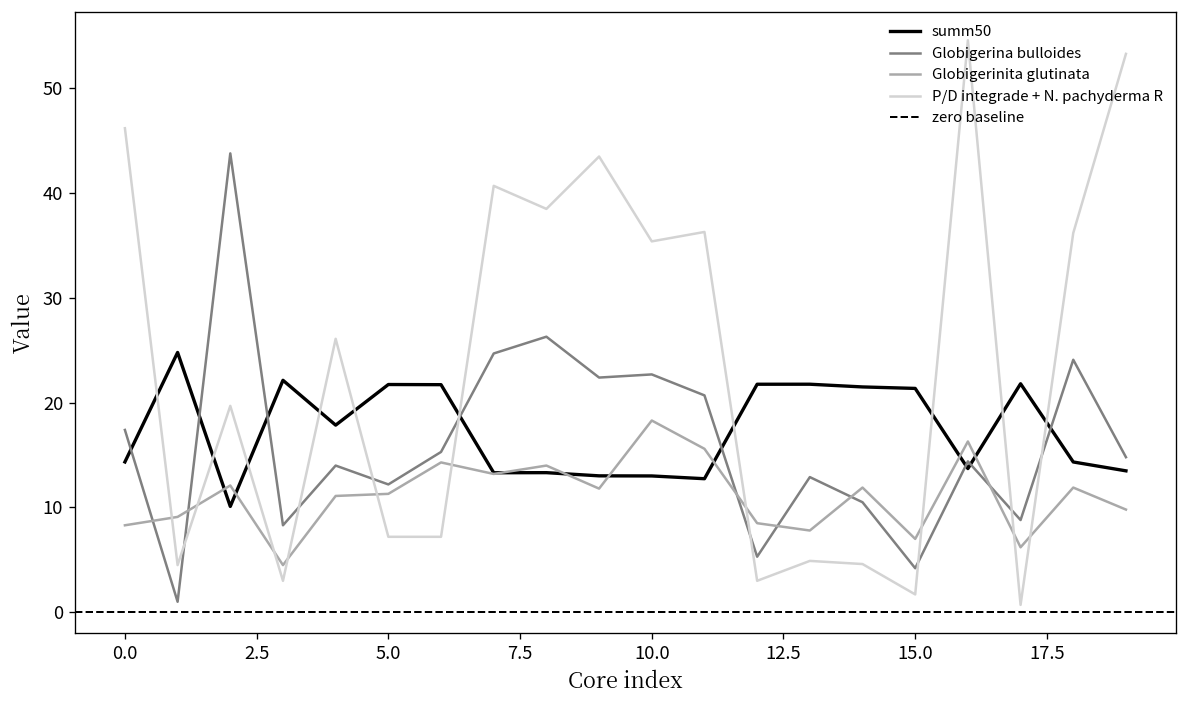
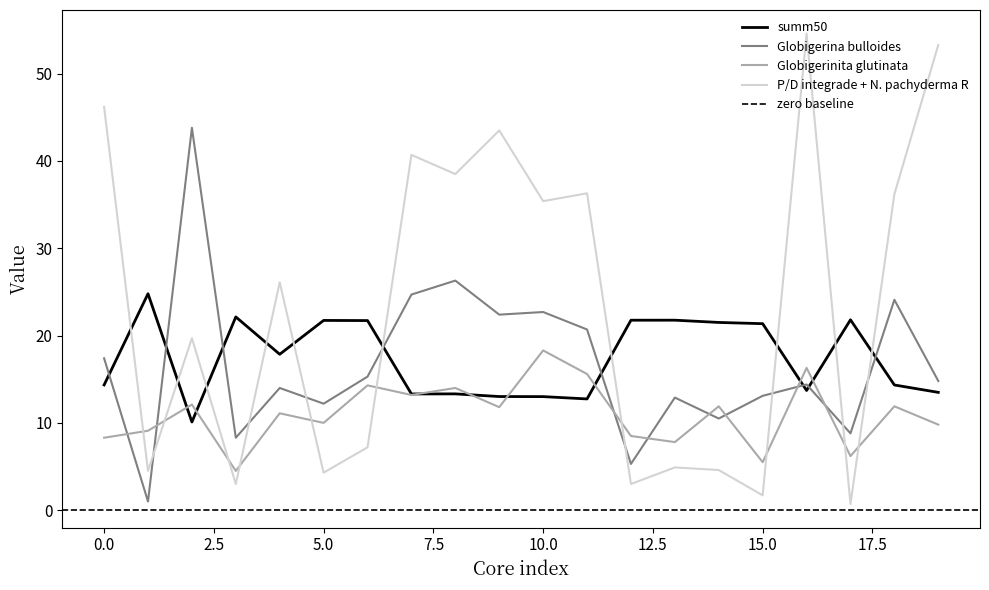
  {
    "summ50": {
      "0.0": 14,
      "5.0": 22,
      "10.0": 13,
      "15.0": 21
    },
    "Globigerina bulloides": {
      "0.0": 17,
      "5.0": 12,
      "10.0": 23,
-     "15.0": 4
+     "15.0": 13
    },
    "Globigerinita glutinata": {
      "0.0": 8,
-     "5.0": 11,
+     "5.0": 10,
      "10.0": 18,
-     "15.0": 7
+     "15.0": 6
    },
    "P/D integrade + N. pachyderma R": {
      "0.0": 46,
-     "5.0": 7,
+     "5.0": 4,
      "10.0": 35,
      "15.0": 2
    }
  }
